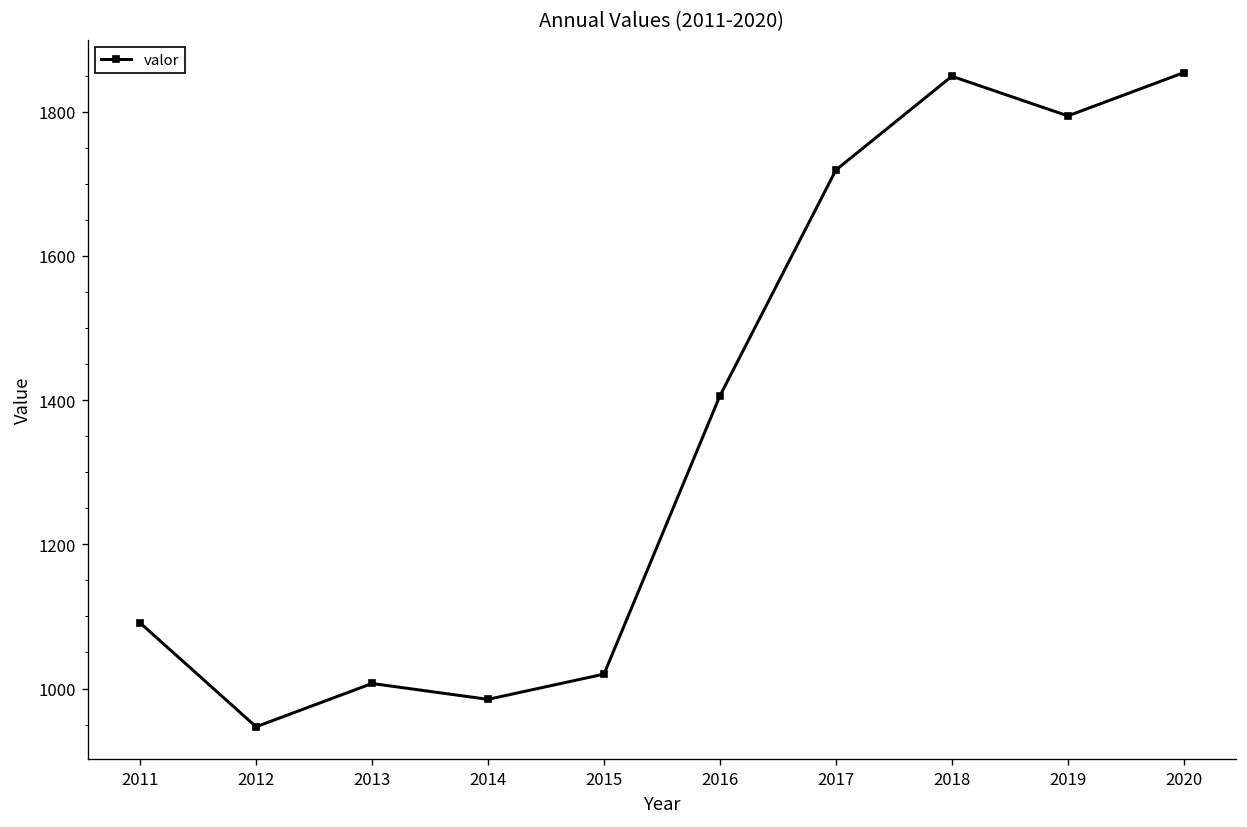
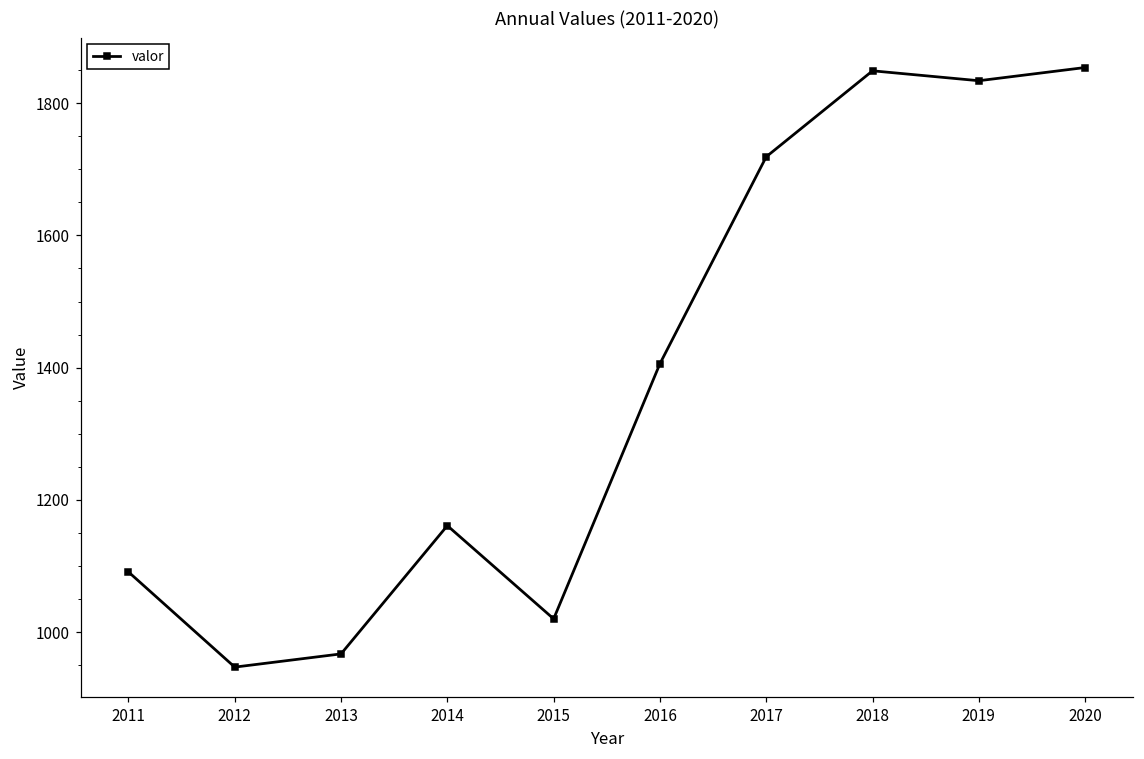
  {
    "2011": 1090,
    "2012": 950,
-   "2013": 1010,
-   "2014": 990,
+   "2013": 970,
+   "2014": 1160,
    "2015": 1020,
    "2016": 1410,
    "2017": 1720,
    "2018": 1850,
-   "2019": 1790,
+   "2019": 1830,
    "2020": 1850
  }
